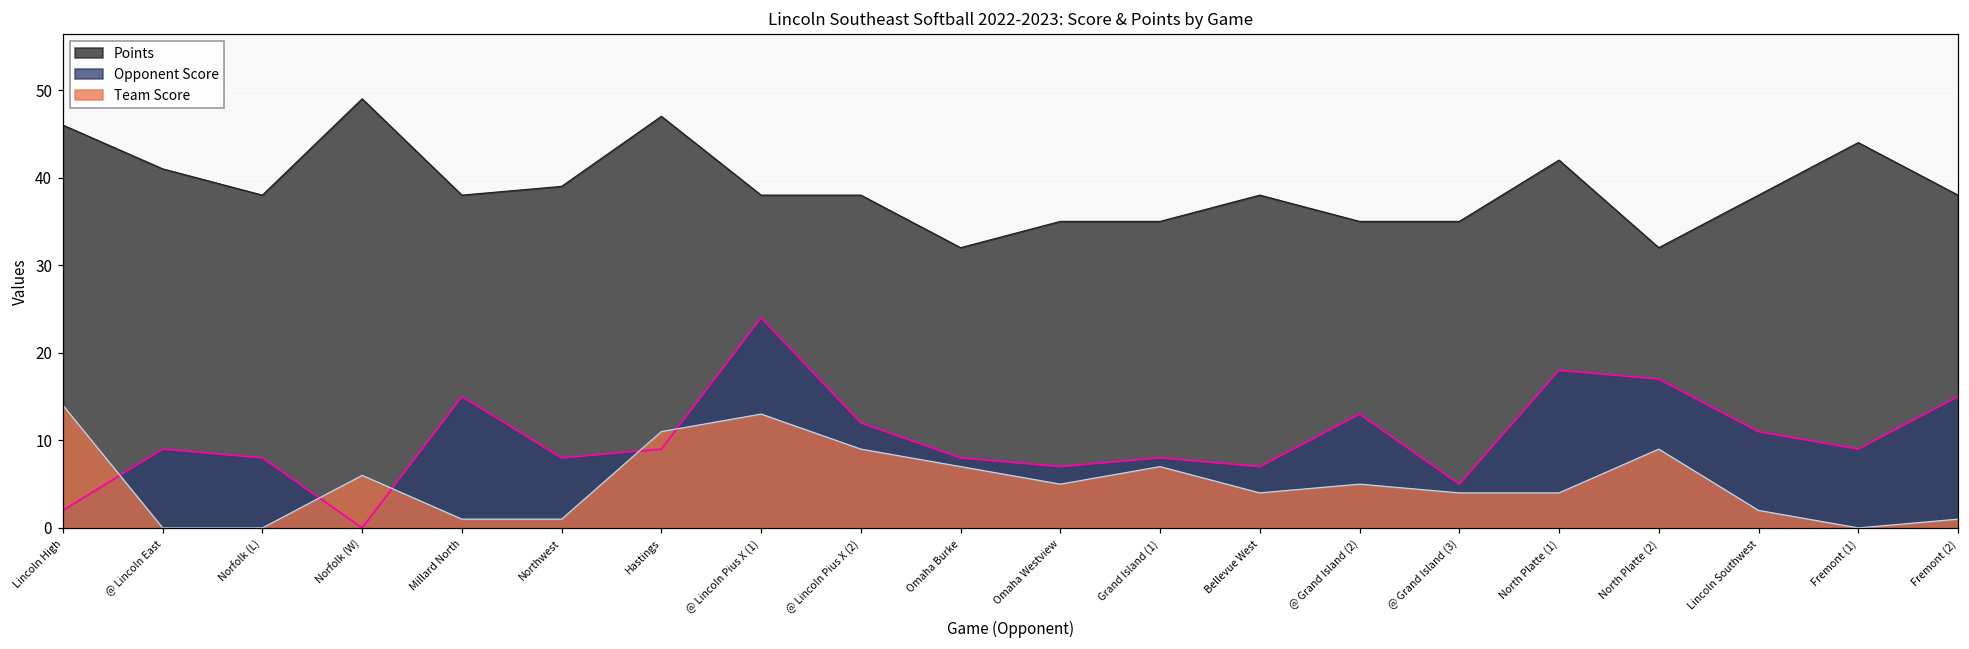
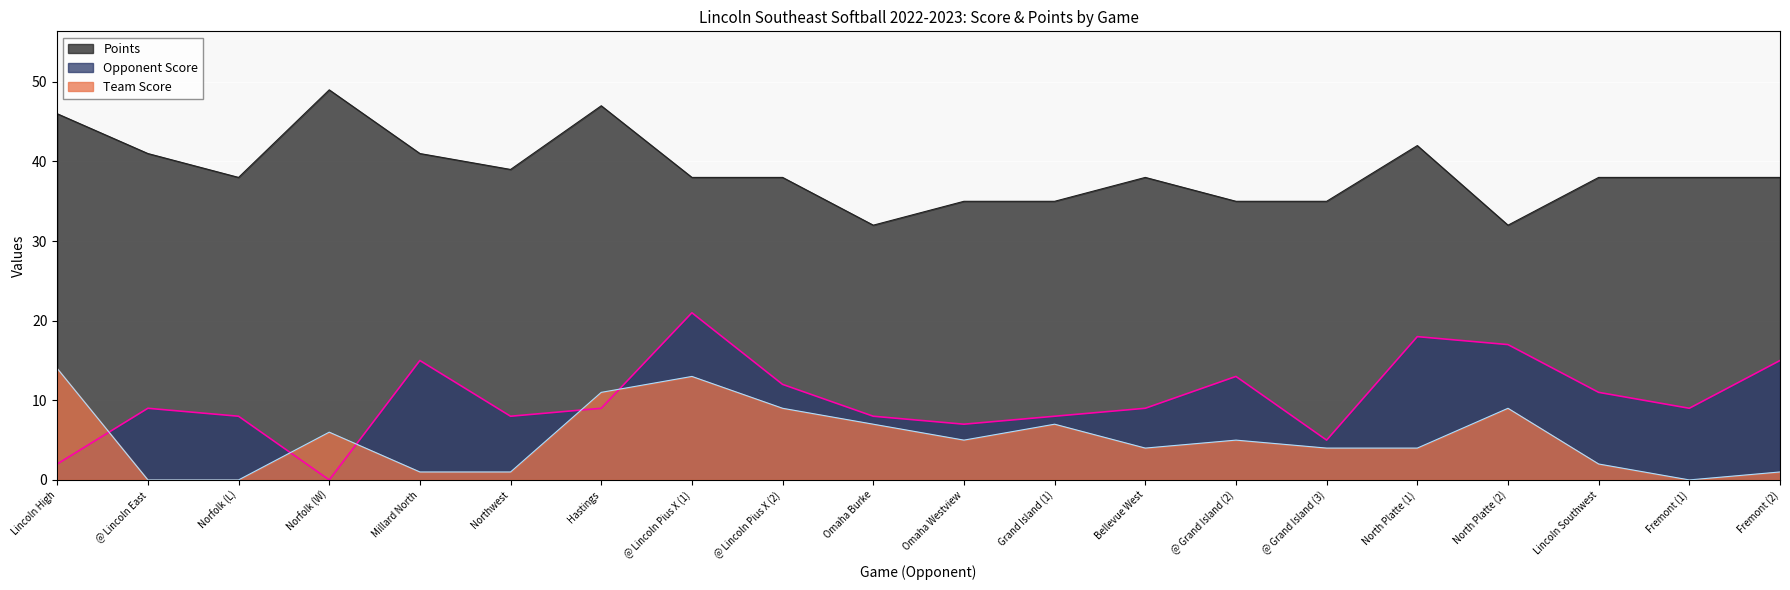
  {
    "Points": {
      "Lincoln High": 46,
      "@ Lincoln East": 41,
      "Norfolk (L)": 38,
      "Norfolk (W)": 49,
-     "Millard North": 38,
+     "Millard North": 41,
      "Northwest": 39,
      "Hastings": 47,
      "@ Lincoln Pius X (1)": 38,
      "@ Lincoln Pius X (2)": 38,
      "Omaha Burke": 32,
      "Omaha Westview": 35,
      "Grand Island (1)": 35,
      "Bellevue West": 38,
      "@ Grand Island (2)": 35,
      "@ Grand Island (3)": 35,
      "North Platte (1)": 42,
      "North Platte (2)": 32,
      "Lincoln Southwest": 38,
-     "Fremont (1)": 44,
+     "Fremont (1)": 38,
      "Fremont (2)": 38
    },
    "Opponent Score": {
      "Lincoln High": 2,
      "@ Lincoln East": 9,
      "Norfolk (L)": 8,
      "Norfolk (W)": 0,
      "Millard North": 15,
      "Northwest": 8,
      "Hastings": 9,
-     "@ Lincoln Pius X (1)": 24,
+     "@ Lincoln Pius X (1)": 21,
      "@ Lincoln Pius X (2)": 12,
      "Omaha Burke": 8,
      "Omaha Westview": 7,
      "Grand Island (1)": 8,
-     "Bellevue West": 7,
+     "Bellevue West": 9,
      "@ Grand Island (2)": 13,
      "@ Grand Island (3)": 5,
      "North Platte (1)": 18,
      "North Platte (2)": 17,
      "Lincoln Southwest": 11,
      "Fremont (1)": 9,
      "Fremont (2)": 15
    },
    "Team Score": {
      "Lincoln High": 14,
      "@ Lincoln East": 0,
      "Norfolk (L)": 0,
      "Norfolk (W)": 6,
      "Millard North": 1,
      "Northwest": 1,
      "Hastings": 11,
      "@ Lincoln Pius X (1)": 13,
      "@ Lincoln Pius X (2)": 9,
      "Omaha Burke": 7,
      "Omaha Westview": 5,
      "Grand Island (1)": 7,
      "Bellevue West": 4,
      "@ Grand Island (2)": 5,
      "@ Grand Island (3)": 4,
      "North Platte (1)": 4,
      "North Platte (2)": 9,
      "Lincoln Southwest": 2,
      "Fremont (1)": 0,
      "Fremont (2)": 1
    }
  }
